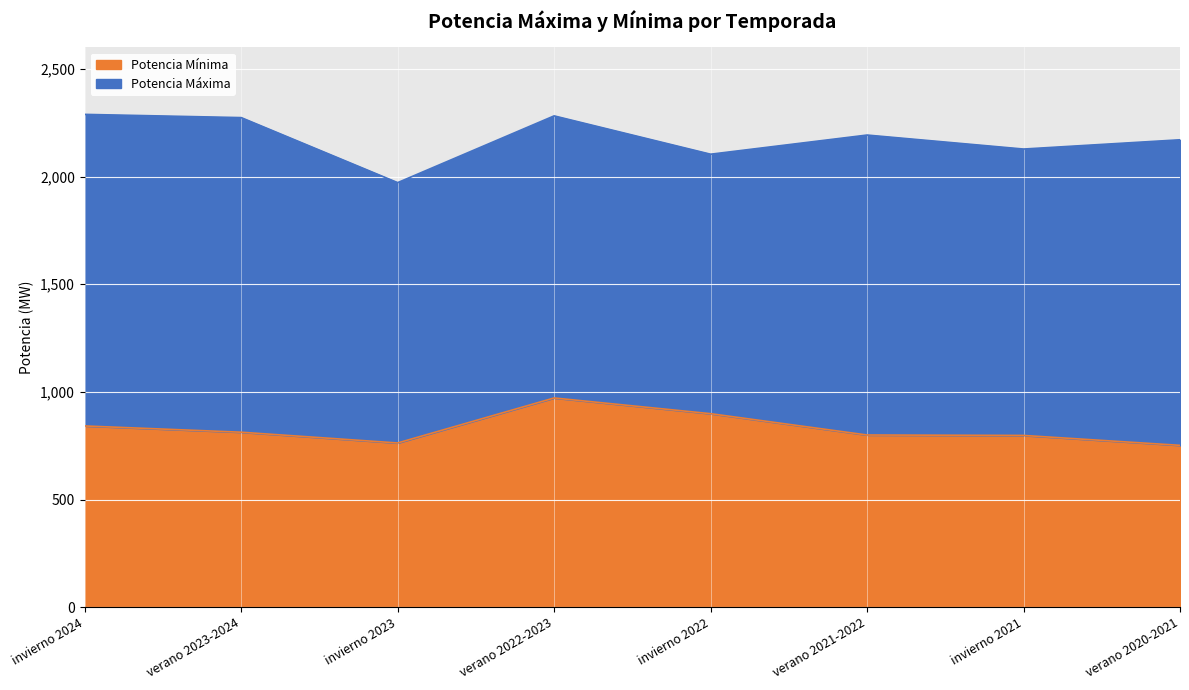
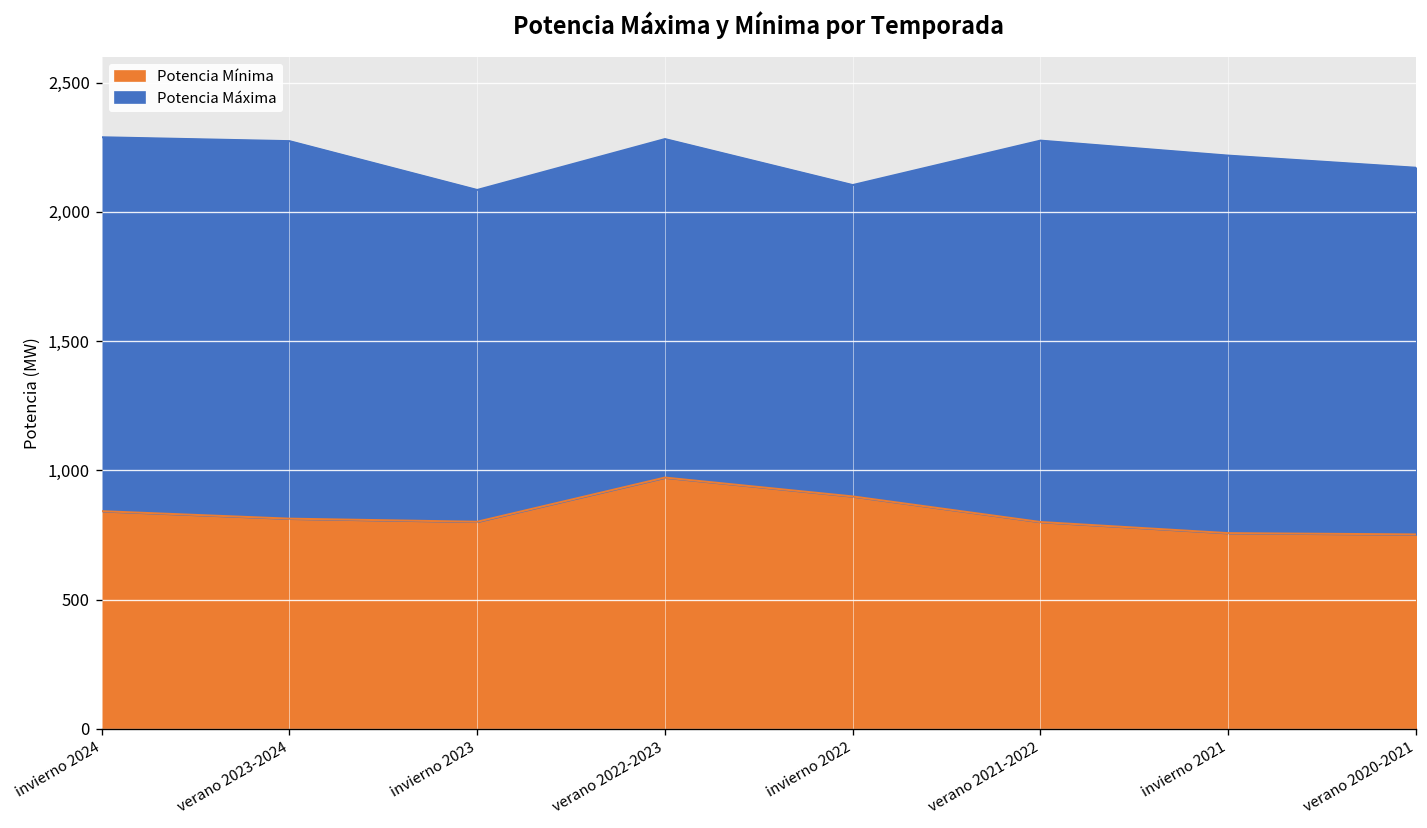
  {
    "Potencia Máxima": {
      "invierno 2024": "2,290",
      "verano 2023-2024": "2,270",
-     "invierno 2023": "1,970",
+     "invierno 2023": "2,090",
      "verano 2022-2023": "2,280",
      "invierno 2022": "2,100",
-     "verano 2021-2022": "2,190",
-     "invierno 2021": "2,130",
+     "verano 2021-2022": "2,280",
+     "invierno 2021": "2,220",
      "verano 2020-2021": "2,170"
    },
    "Potencia Mínima": {
      "invierno 2024": "840",
      "verano 2023-2024": "810",
-     "invierno 2023": "760",
+     "invierno 2023": "800",
      "verano 2022-2023": "970",
      "invierno 2022": "900",
      "verano 2021-2022": "800",
-     "invierno 2021": "800",
+     "invierno 2021": "760",
      "verano 2020-2021": "750"
    }
  }
